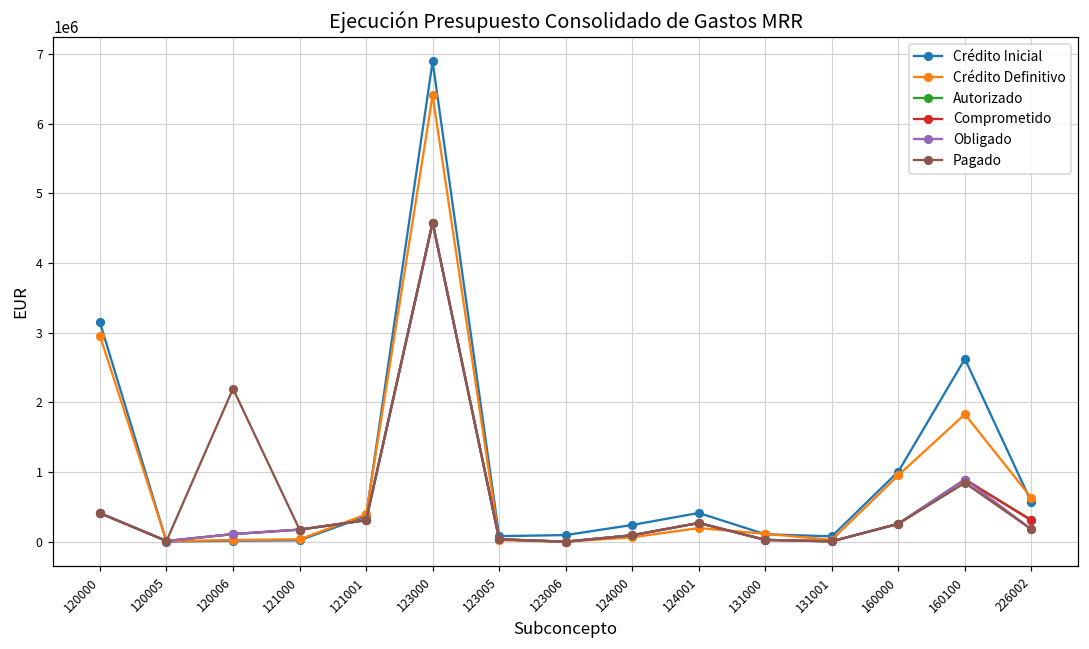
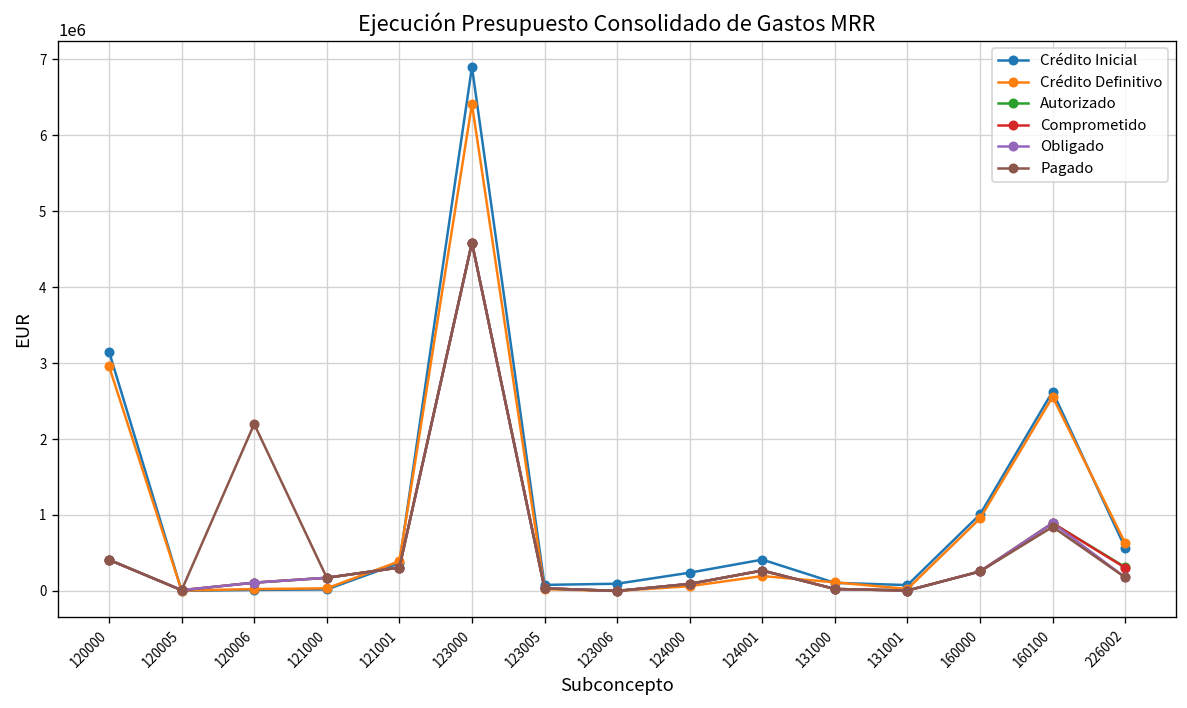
  {
    "Crédito Inicial": {
      "120000": 3200000,
      "123000": 6900000,
      "123005": 100000,
      "123006": 100000,
      "124000": 200000,
      "124001": 400000,
      "131001": 100000,
      "160000": 1000000,
      "160100": 2600000,
      "226002": 600000
    },
    "Crédito Definitivo": {
      "120000": 3000000,
      "123000": 6400000,
      "124001": 200000,
      "160000": 1000000,
-     "160100": 1800000,
+     "160100": 2600000,
      "226002": 600000
    },
    "Comprometido": {
      "226002": 300000
    },
    "Pagado": {
      "120006": 2200000,
      "160100": 800000
    }
  }
